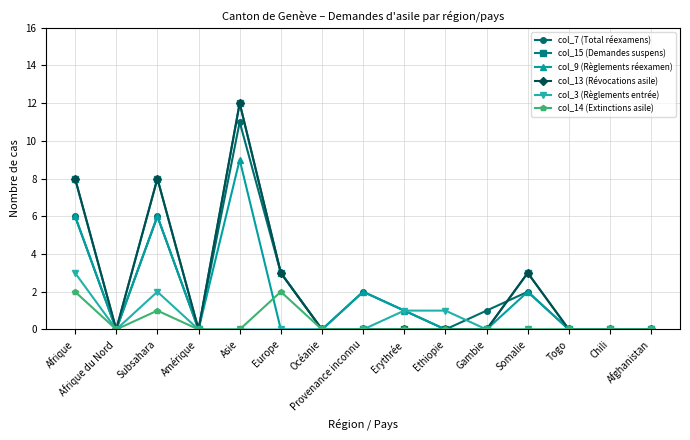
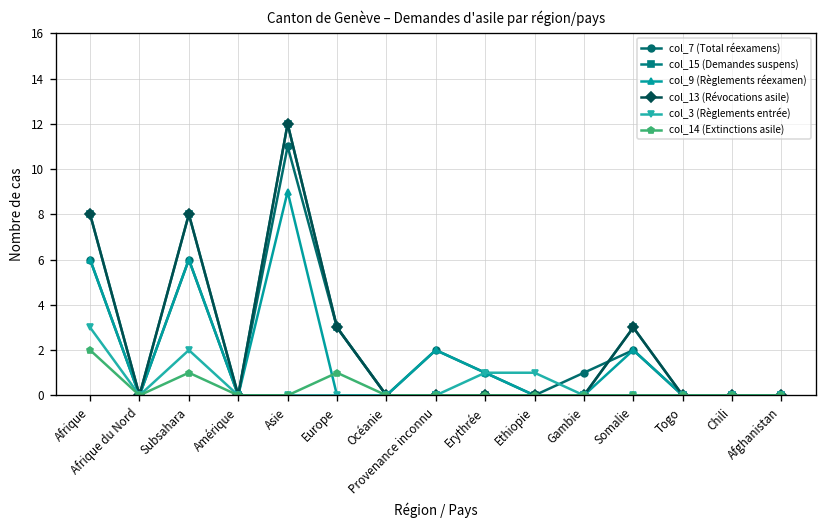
  {
    "col_14 (Extinctions asile)": {
      "Afrique": 2,
      "Subsahara": 1,
-     "Europe": 2
+     "Europe": 1
    }
  }
